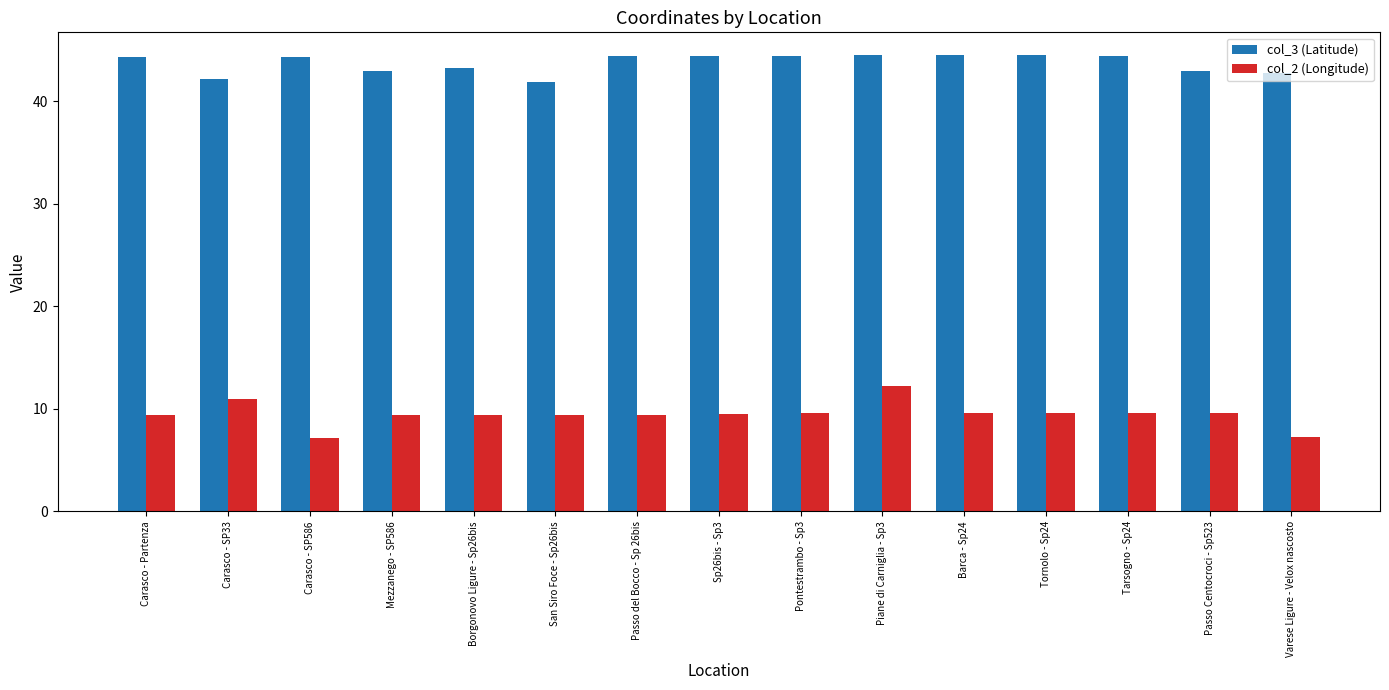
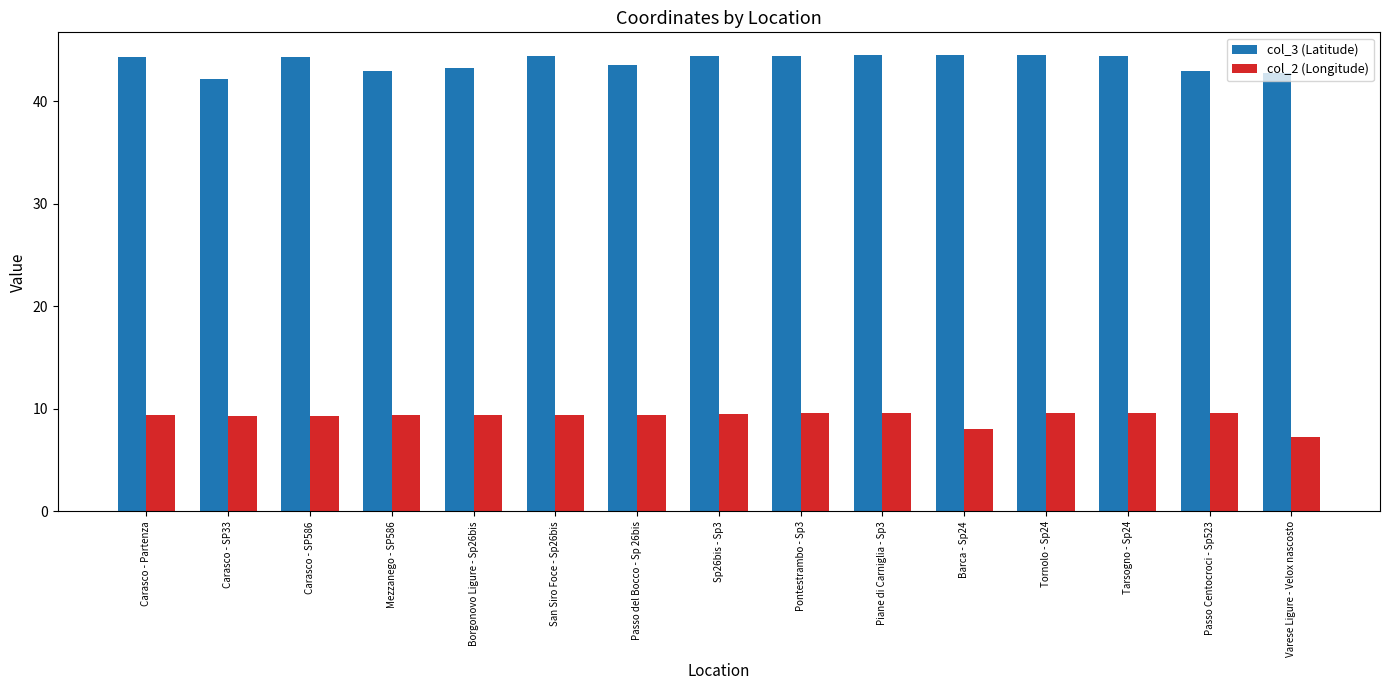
  {
    "col_3 (Latitude)": {
      "Carasco - Partenza": 44.4,
      "Carasco - SP33": 42.1,
      "Carasco - SP586": 44.4,
      "Mezzanego - SP586": 43.0,
      "Borgonovo Ligure - Sp26bis": 43.3,
-     "San Siro Foce - Sp26bis": 41.9,
-     "Passo del Bocco - Sp 26bis": 44.4,
+     "San Siro Foce - Sp26bis": 44.4,
+     "Passo del Bocco - Sp 26bis": 43.5,
      "Sp26bis - Sp3": 44.4,
      "Pontestrambo - Sp3": 44.5,
      "Piane di Carniglia - Sp3": 44.5,
      "Barca - Sp24": 44.5,
      "Tornolo - Sp24": 44.5,
      "Tarsogno - Sp24": 44.5,
      "Passo Centocroci - Sp523": 43.0
    },
    "col_2 (Longitude)": {
      "Carasco - Partenza": 9.4,
-     "Carasco - SP33": 10.9,
-     "Carasco - SP586": 7.2,
+     "Carasco - SP33": 9.4,
+     "Carasco - SP586": 9.3,
      "Mezzanego - SP586": 9.4,
      "Borgonovo Ligure - Sp26bis": 9.4,
      "San Siro Foce - Sp26bis": 9.4,
      "Passo del Bocco - Sp 26bis": 9.4,
      "Sp26bis - Sp3": 9.5,
      "Pontestrambo - Sp3": 9.6,
-     "Piane di Carniglia - Sp3": 12.2,
-     "Barca - Sp24": 9.6,
+     "Piane di Carniglia - Sp3": 9.6,
+     "Barca - Sp24": 8.0,
      "Tornolo - Sp24": 9.6,
      "Tarsogno - Sp24": 9.6,
      "Passo Centocroci - Sp523": 9.6,
      "Varese Ligure - Velox nascosto": 7.2
    }
  }
